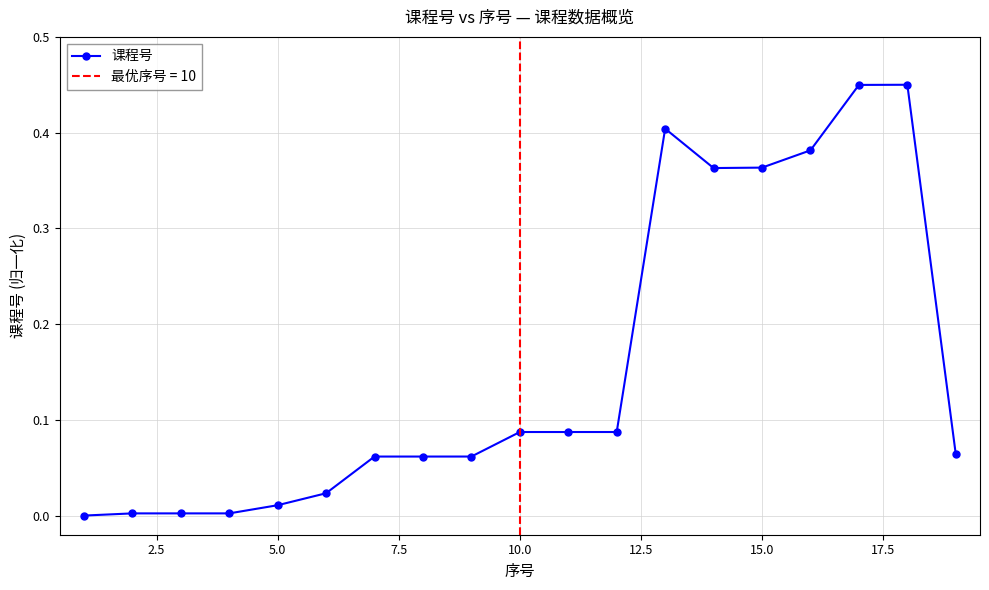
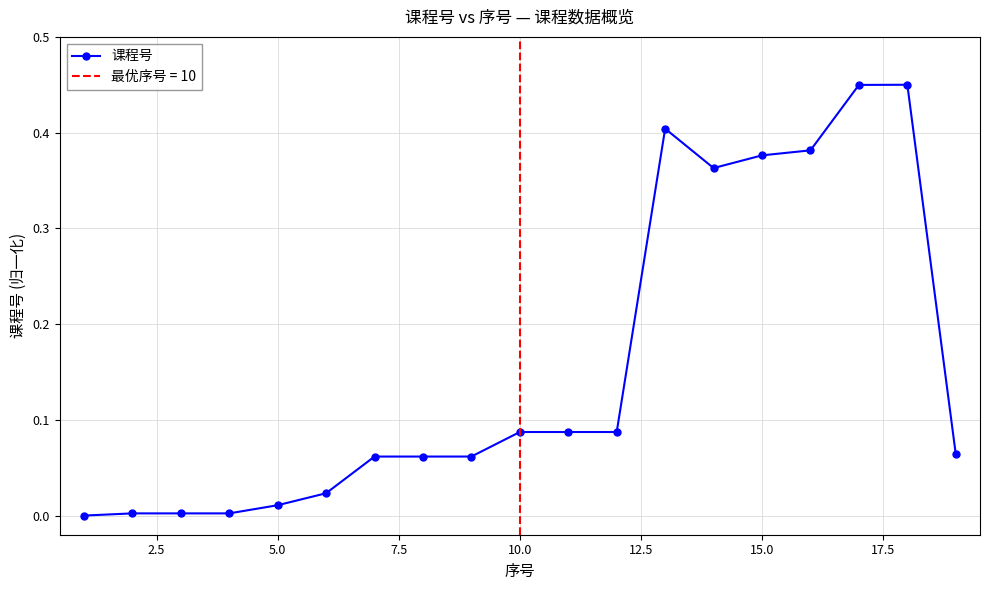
  {
    "5.0": 0.01,
    "10.0": 0.09,
-   "15.0": 0.36
+   "15.0": 0.38
  }
